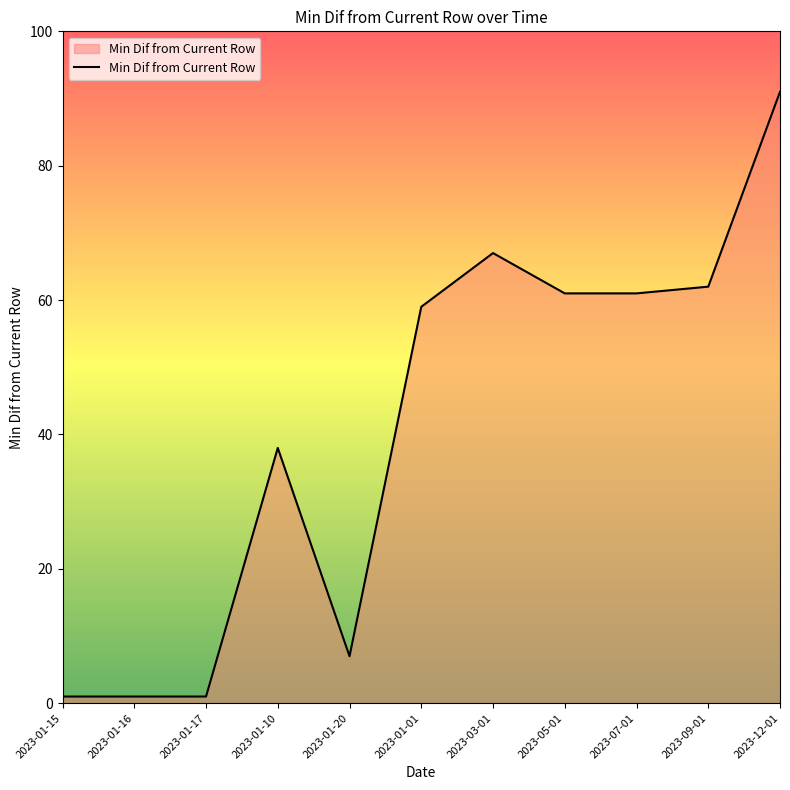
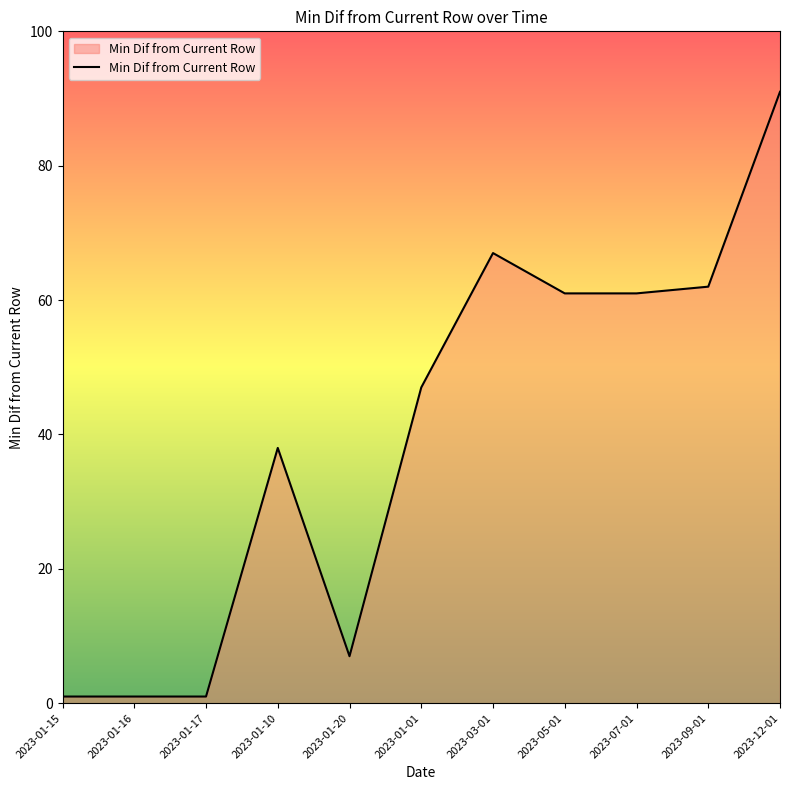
  {
    "2023-01-15": 1,
    "2023-01-16": 1,
    "2023-01-17": 1,
    "2023-01-10": 38,
    "2023-01-20": 7,
-   "2023-01-01": 59,
+   "2023-01-01": 47,
    "2023-03-01": 67,
    "2023-05-01": 61,
    "2023-07-01": 61,
    "2023-09-01": 62,
    "2023-12-01": 91
  }
